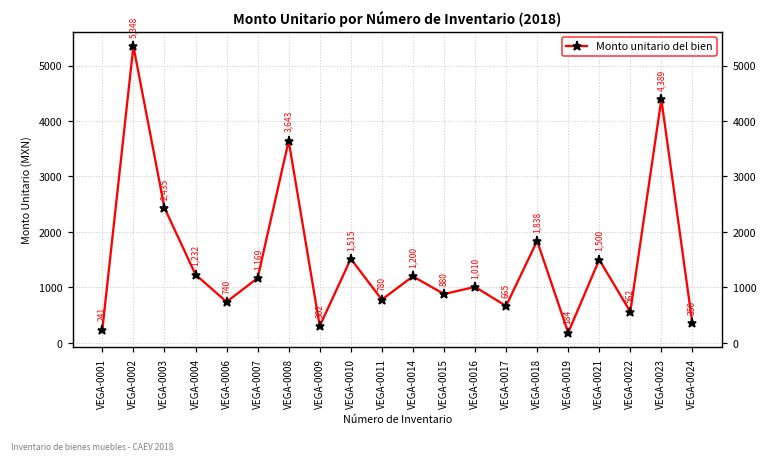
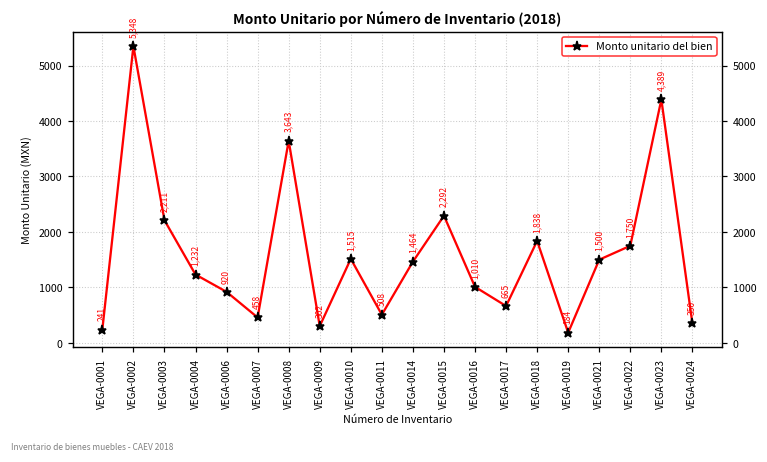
  {
    "VEGA-0001": "241",
    "VEGA-0002": "5,348",
-   "VEGA-0003": "2,435",
+   "VEGA-0003": "2,211",
    "VEGA-0004": "1,232",
-   "VEGA-0006": "740",
-   "VEGA-0007": "1,169",
+   "VEGA-0006": "920",
+   "VEGA-0007": "458",
    "VEGA-0008": "3,643",
    "VEGA-0009": "302",
    "VEGA-0010": "1,515",
-   "VEGA-0011": "780",
-   "VEGA-0014": "1,200",
-   "VEGA-0015": "880",
+   "VEGA-0011": "508",
+   "VEGA-0014": "1,464",
+   "VEGA-0015": "2,292",
    "VEGA-0016": "1,010",
    "VEGA-0017": "665",
    "VEGA-0018": "1,838",
    "VEGA-0019": "184",
    "VEGA-0021": "1,500",
-   "VEGA-0022": "562",
+   "VEGA-0022": "1,750",
    "VEGA-0023": "4,389",
    "VEGA-0024": "350"
  }
